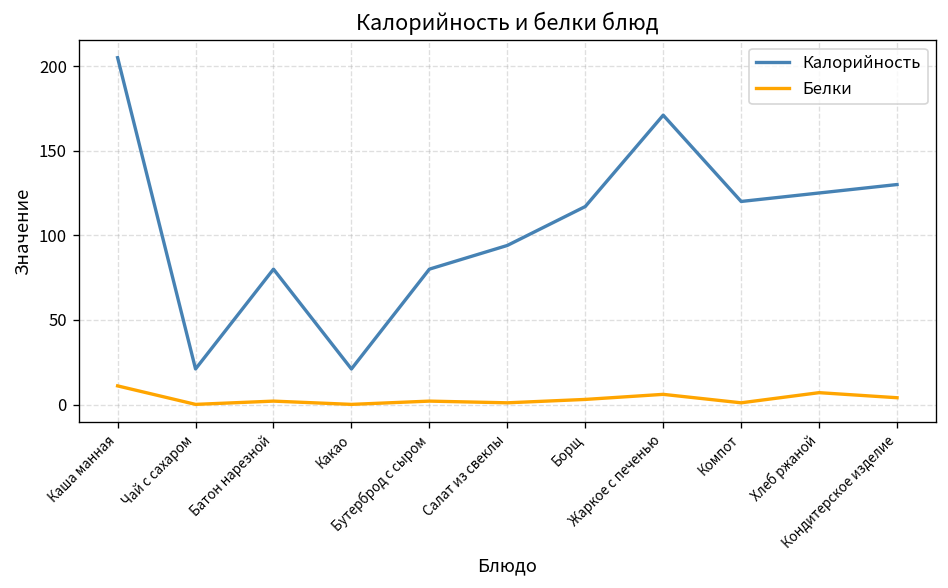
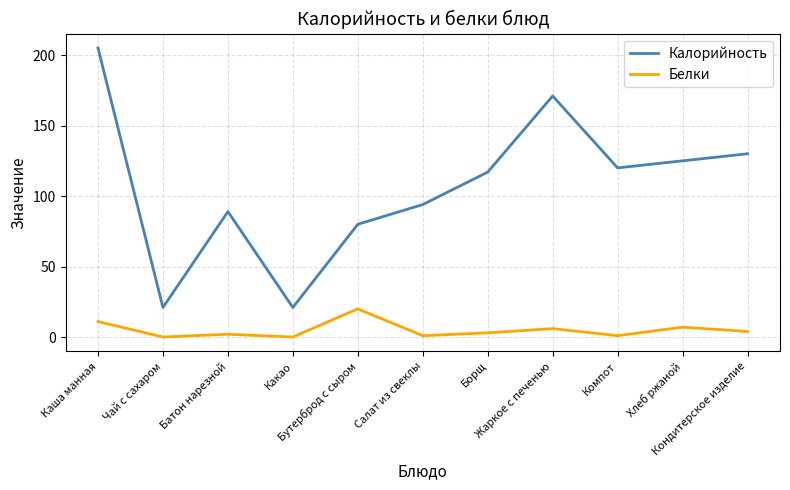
  {
    "Калорийность": {
      "Каша манная": 205,
      "Чай с сахаром": 21,
-     "Батон нарезной": 80,
+     "Батон нарезной": 89,
      "Какао": 21,
      "Бутерброд с сыром": 80,
      "Салат из свеклы": 94,
      "Борщ": 117,
      "Жаркое с печенью": 171,
      "Компот": 120,
      "Хлеб ржаной": 125,
      "Кондитерское изделие": 130
    },
    "Белки": {
      "Каша манная": 11,
      "Чай с сахаром": 0,
      "Батон нарезной": 2,
      "Какао": 0,
-     "Бутерброд с сыром": 2,
+     "Бутерброд с сыром": 20,
      "Салат из свеклы": 1,
      "Борщ": 3,
      "Жаркое с печенью": 6,
      "Компот": 1,
      "Хлеб ржаной": 7,
      "Кондитерское изделие": 4
    }
  }
